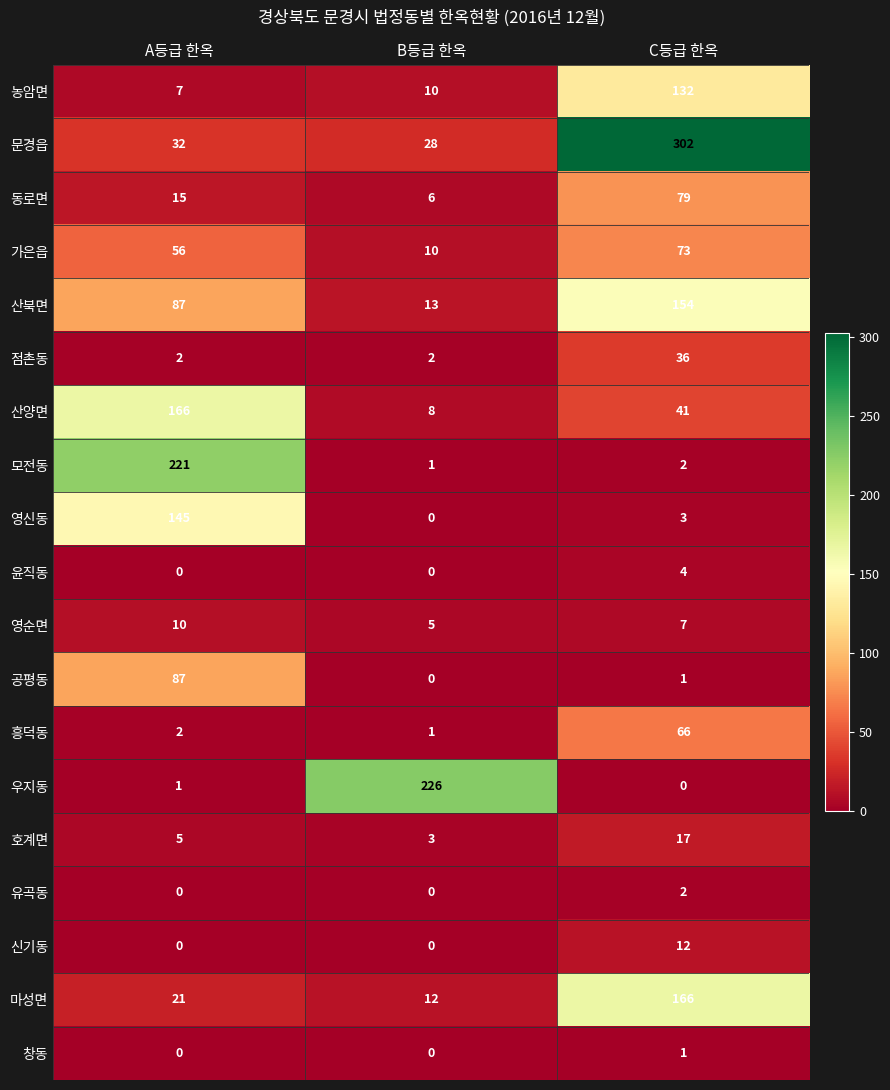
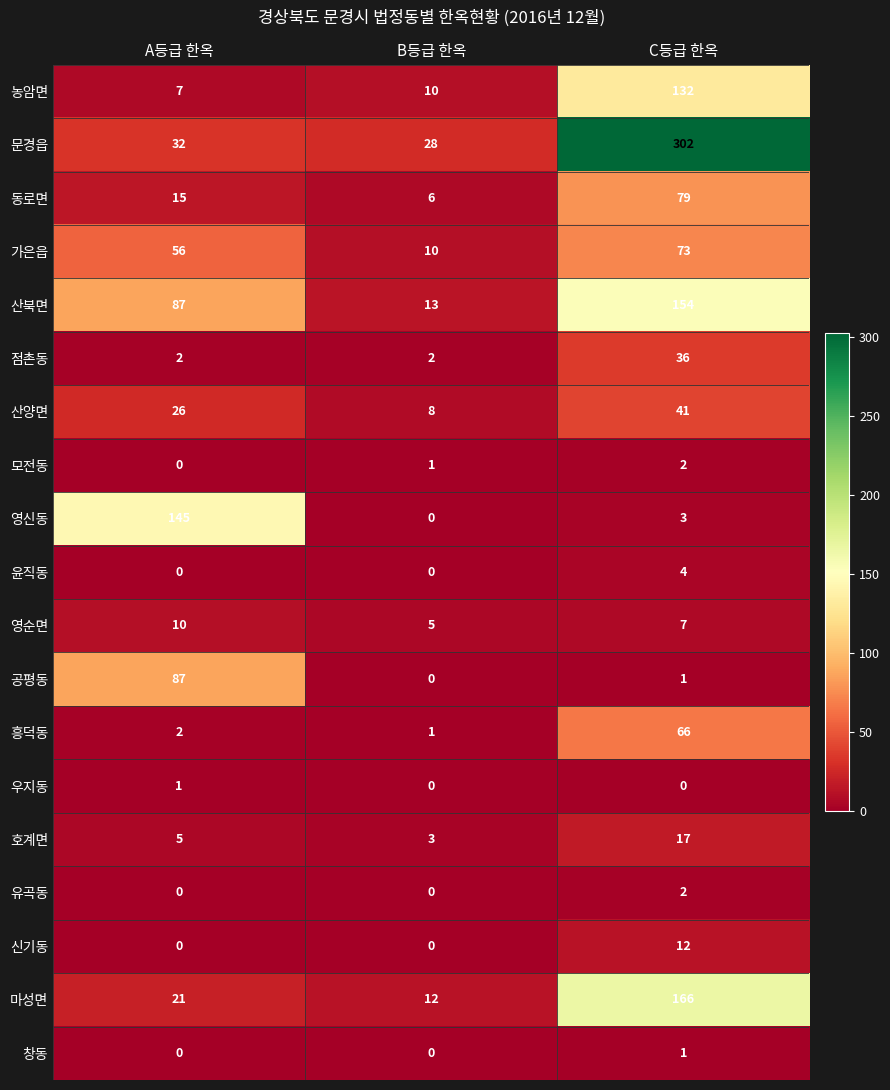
  {
    "농암면": {
      "A등급 한옥": 7,
      "B등급 한옥": 10,
      "C등급 한옥": 132
    },
    "문경읍": {
      "A등급 한옥": 32,
      "B등급 한옥": 28,
      "C등급 한옥": 302
    },
    "동로면": {
      "A등급 한옥": 15,
      "B등급 한옥": 6,
      "C등급 한옥": 79
    },
    "가은읍": {
      "A등급 한옥": 56,
      "B등급 한옥": 10,
      "C등급 한옥": 73
    },
    "산북면": {
      "A등급 한옥": 87,
      "B등급 한옥": 13,
      "C등급 한옥": 154
    },
    "점촌동": {
      "A등급 한옥": 2,
      "B등급 한옥": 2,
      "C등급 한옥": 36
    },
    "산양면": {
-     "A등급 한옥": 166,
+     "A등급 한옥": 26,
      "B등급 한옥": 8,
      "C등급 한옥": 41
    },
    "모전동": {
-     "A등급 한옥": 221,
+     "A등급 한옥": 0,
      "B등급 한옥": 1,
      "C등급 한옥": 2
    },
    "영신동": {
      "A등급 한옥": 145,
      "B등급 한옥": 0,
      "C등급 한옥": 3
    },
    "윤직동": {
      "A등급 한옥": 0,
      "B등급 한옥": 0,
      "C등급 한옥": 4
    },
    "영순면": {
      "A등급 한옥": 10,
      "B등급 한옥": 5,
      "C등급 한옥": 7
    },
    "공평동": {
      "A등급 한옥": 87,
      "B등급 한옥": 0,
      "C등급 한옥": 1
    },
    "흥덕동": {
      "A등급 한옥": 2,
      "B등급 한옥": 1,
      "C등급 한옥": 66
    },
    "우지동": {
      "A등급 한옥": 1,
-     "B등급 한옥": 226,
+     "B등급 한옥": 0,
      "C등급 한옥": 0
    },
    "호계면": {
      "A등급 한옥": 5,
      "B등급 한옥": 3,
      "C등급 한옥": 17
    },
    "유곡동": {
      "A등급 한옥": 0,
      "B등급 한옥": 0,
      "C등급 한옥": 2
    },
    "신기동": {
      "A등급 한옥": 0,
      "B등급 한옥": 0,
      "C등급 한옥": 12
    },
    "마성면": {
      "A등급 한옥": 21,
      "B등급 한옥": 12,
      "C등급 한옥": 166
    },
    "창동": {
      "A등급 한옥": 0,
      "B등급 한옥": 0,
      "C등급 한옥": 1
    }
  }
